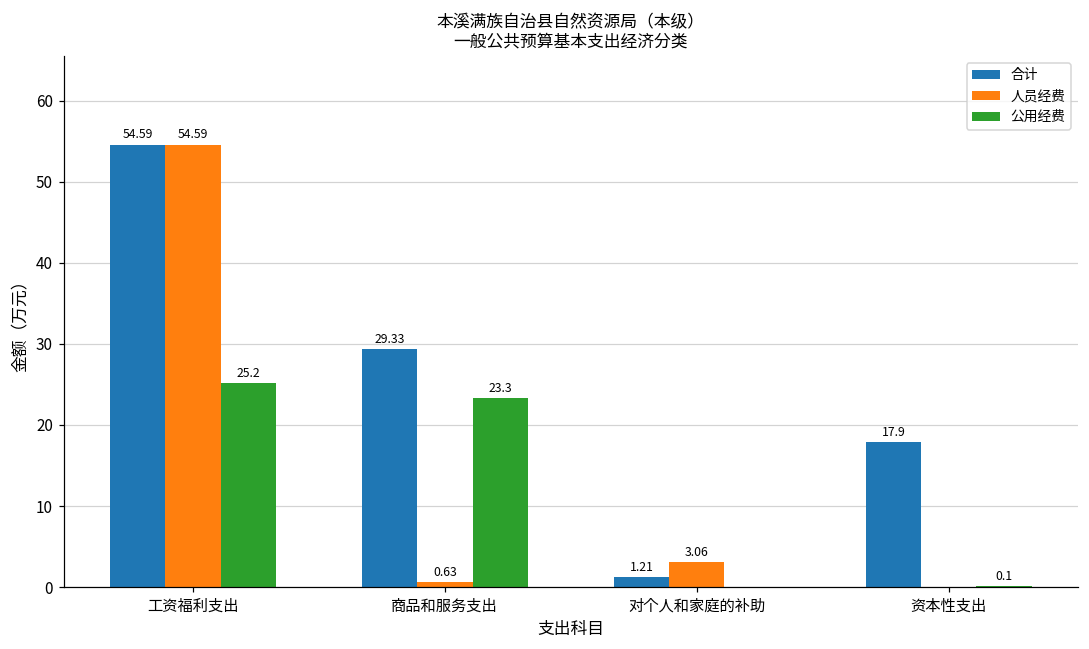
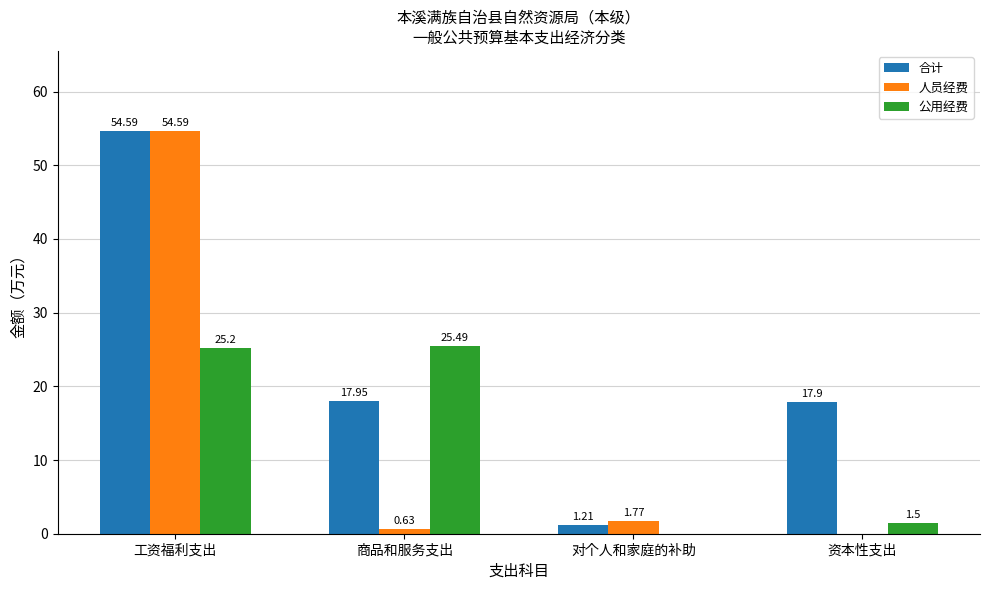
  {
    "合计": {
      "工资福利支出": 54.59,
-     "商品和服务支出": 29.33,
+     "商品和服务支出": 17.95,
      "对个人和家庭的补助": 1.21,
      "资本性支出": 17.9
    },
    "人员经费": {
      "工资福利支出": 54.59,
      "商品和服务支出": 0.63,
-     "对个人和家庭的补助": 3.06
+     "对个人和家庭的补助": 1.77
    },
    "公用经费": {
      "工资福利支出": 25.2,
-     "商品和服务支出": 23.3,
-     "资本性支出": 0.1
+     "商品和服务支出": 25.49,
+     "资本性支出": 1.5
    }
  }
